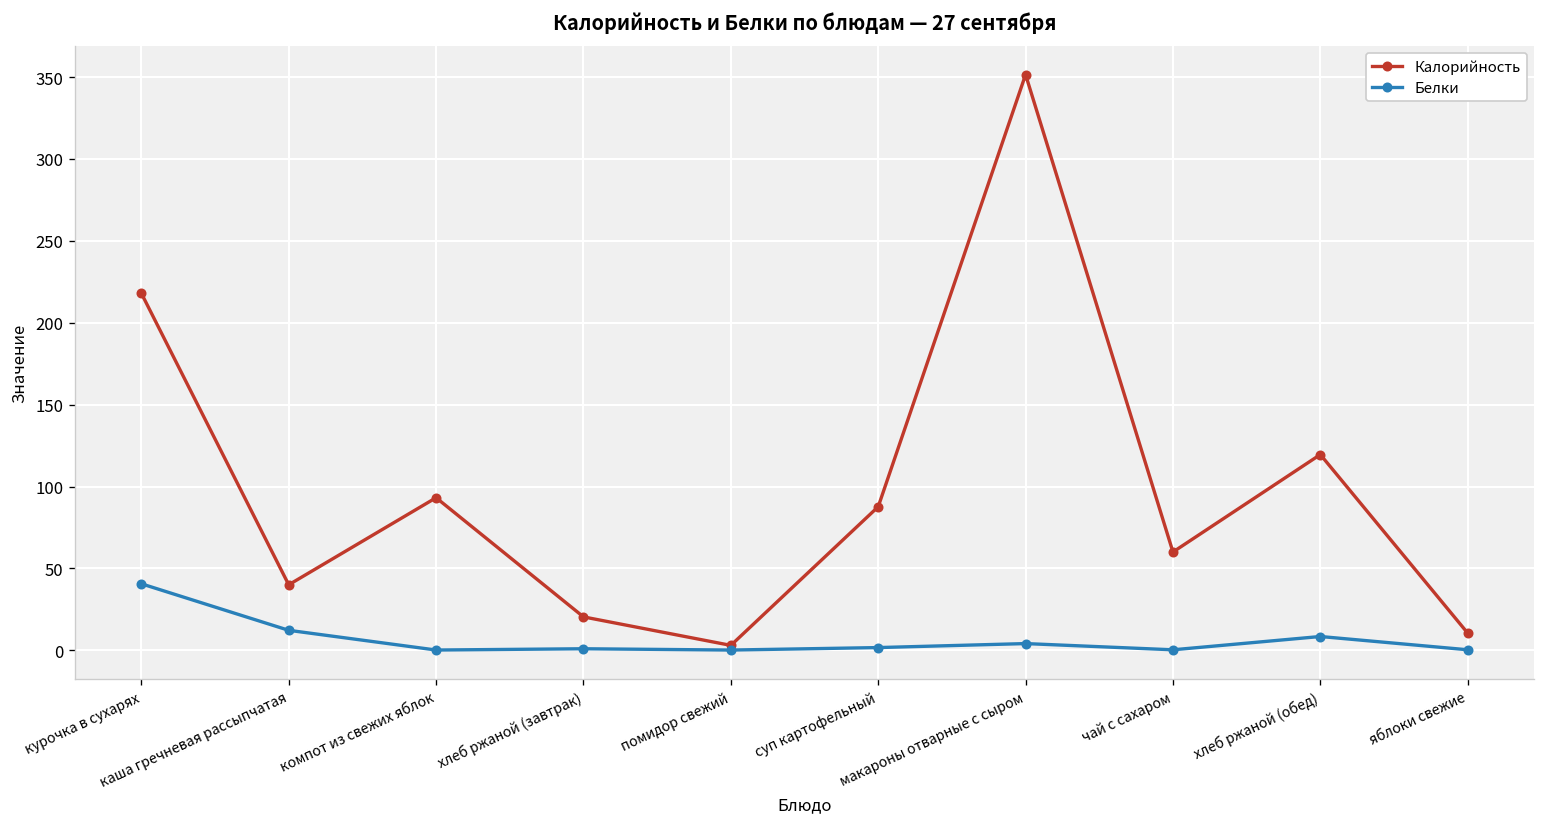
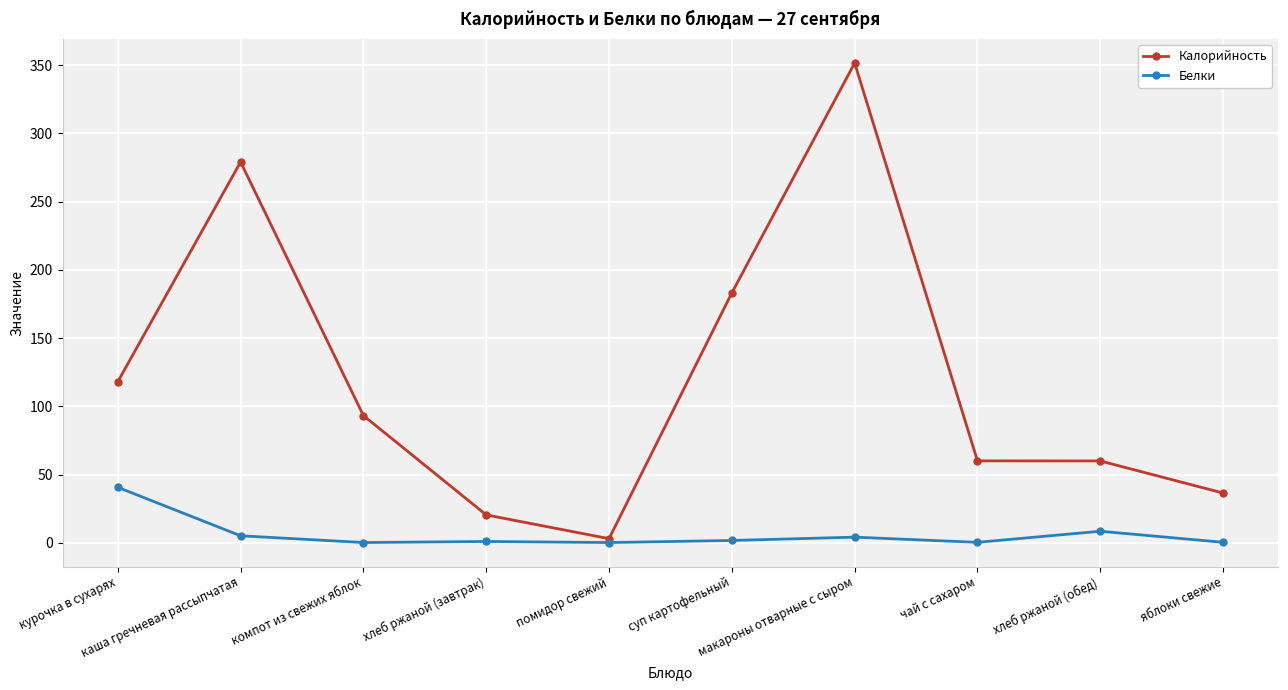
  {
    "Калорийность": {
-     "курочка в сухарях": 218,
-     "каша гречневая рассыпчатая": 40,
+     "курочка в сухарях": 118,
+     "каша гречневая рассыпчатая": 279,
      "компот из свежих яблок": 93,
      "хлеб ржаной (завтрак)": 20,
      "помидор свежий": 3,
-     "суп картофельный": 88,
+     "суп картофельный": 183,
      "макароны отварные с сыром": 352,
      "чай с сахаром": 60,
-     "хлеб ржаной (обед)": 120,
-     "яблоки свежие": 10
+     "хлеб ржаной (обед)": 60,
+     "яблоки свежие": 36
    },
    "Белки": {
      "курочка в сухарях": 41,
-     "каша гречневая рассыпчатая": 12,
+     "каша гречневая рассыпчатая": 5,
      "компот из свежих яблок": 0,
      "хлеб ржаной (завтрак)": 1,
      "помидор свежий": 0,
      "суп картофельный": 2,
      "макароны отварные с сыром": 4,
      "чай с сахаром": 0,
      "хлеб ржаной (обед)": 8,
      "яблоки свежие": 0
    }
  }
